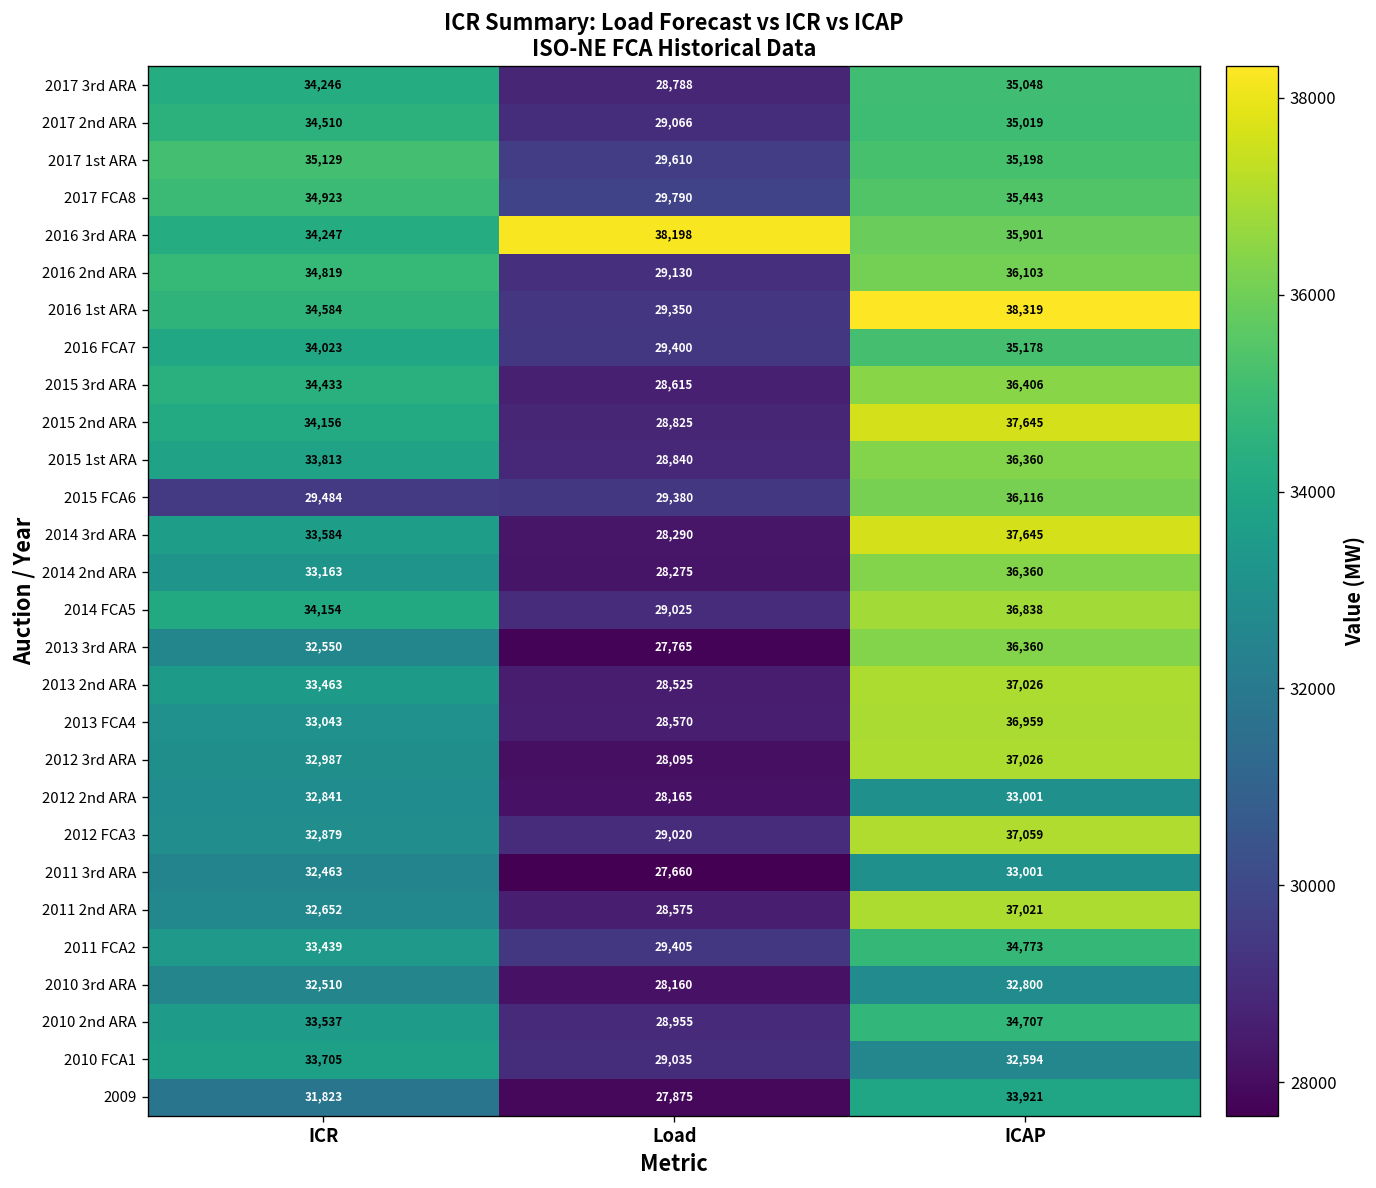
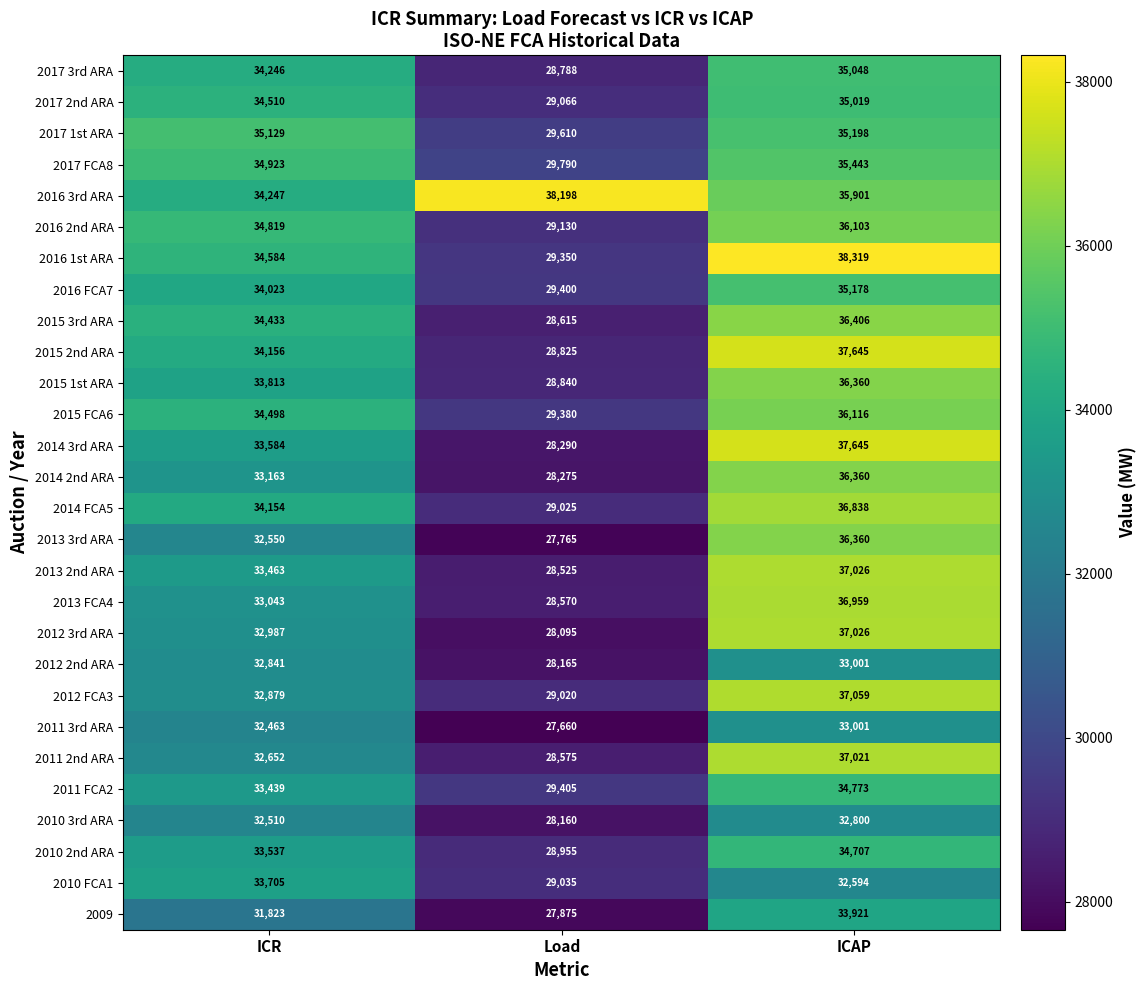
  {
    "2017 3rd ARA": {
      "ICR": "34,246",
      "Load": "28,788",
      "ICAP": "35,048"
    },
    "2017 2nd ARA": {
      "ICR": "34,510",
      "Load": "29,066",
      "ICAP": "35,019"
    },
    "2017 1st ARA": {
      "ICR": "35,129",
      "Load": "29,610",
      "ICAP": "35,198"
    },
    "2017 FCA8": {
      "ICR": "34,923",
      "Load": "29,790",
      "ICAP": "35,443"
    },
    "2016 3rd ARA": {
      "ICR": "34,247",
      "Load": "38,198",
      "ICAP": "35,901"
    },
    "2016 2nd ARA": {
      "ICR": "34,819",
      "Load": "29,130",
      "ICAP": "36,103"
    },
    "2016 1st ARA": {
      "ICR": "34,584",
      "Load": "29,350",
      "ICAP": "38,319"
    },
    "2016 FCA7": {
      "ICR": "34,023",
      "Load": "29,400",
      "ICAP": "35,178"
    },
    "2015 3rd ARA": {
      "ICR": "34,433",
      "Load": "28,615",
      "ICAP": "36,406"
    },
    "2015 2nd ARA": {
      "ICR": "34,156",
      "Load": "28,825",
      "ICAP": "37,645"
    },
    "2015 1st ARA": {
      "ICR": "33,813",
      "Load": "28,840",
      "ICAP": "36,360"
    },
    "2015 FCA6": {
-     "ICR": "29,484",
+     "ICR": "34,498",
      "Load": "29,380",
      "ICAP": "36,116"
    },
    "2014 3rd ARA": {
      "ICR": "33,584",
      "Load": "28,290",
      "ICAP": "37,645"
    },
    "2014 2nd ARA": {
      "ICR": "33,163",
      "Load": "28,275",
      "ICAP": "36,360"
    },
    "2014 FCA5": {
      "ICR": "34,154",
      "Load": "29,025",
      "ICAP": "36,838"
    },
    "2013 3rd ARA": {
      "ICR": "32,550",
      "Load": "27,765",
      "ICAP": "36,360"
    },
    "2013 2nd ARA": {
      "ICR": "33,463",
      "Load": "28,525",
      "ICAP": "37,026"
    },
    "2013 FCA4": {
      "ICR": "33,043",
      "Load": "28,570",
      "ICAP": "36,959"
    },
    "2012 3rd ARA": {
      "ICR": "32,987",
      "Load": "28,095",
      "ICAP": "37,026"
    },
    "2012 2nd ARA": {
      "ICR": "32,841",
      "Load": "28,165",
      "ICAP": "33,001"
    },
    "2012 FCA3": {
      "ICR": "32,879",
      "Load": "29,020",
      "ICAP": "37,059"
    },
    "2011 3rd ARA": {
      "ICR": "32,463",
      "Load": "27,660",
      "ICAP": "33,001"
    },
    "2011 2nd ARA": {
      "ICR": "32,652",
      "Load": "28,575",
      "ICAP": "37,021"
    },
    "2011 FCA2": {
      "ICR": "33,439",
      "Load": "29,405",
      "ICAP": "34,773"
    },
    "2010 3rd ARA": {
      "ICR": "32,510",
      "Load": "28,160",
      "ICAP": "32,800"
    },
    "2010 2nd ARA": {
      "ICR": "33,537",
      "Load": "28,955",
      "ICAP": "34,707"
    },
    "2010 FCA1": {
      "ICR": "33,705",
      "Load": "29,035",
      "ICAP": "32,594"
    },
    "2009": {
      "ICR": "31,823",
      "Load": "27,875",
      "ICAP": "33,921"
    }
  }
